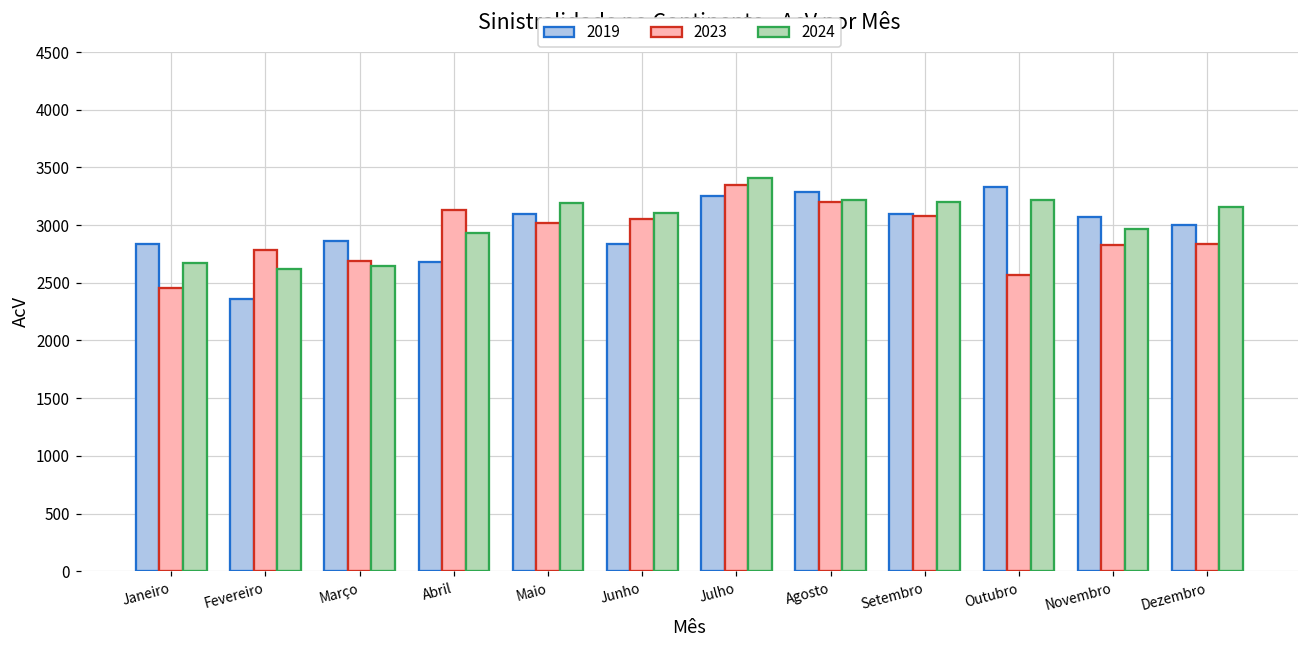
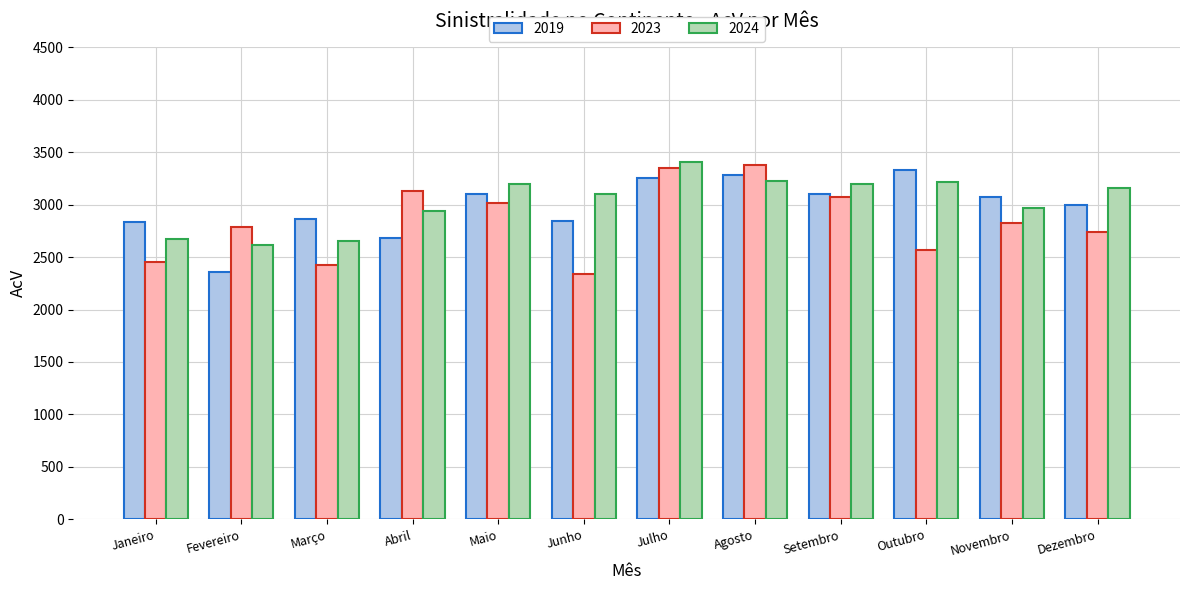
  {
    "2023": {
      "Janeiro": 2460,
      "Fevereiro": 2790,
-     "Março": 2690,
+     "Março": 2430,
      "Abril": 3130,
      "Maio": 3020,
-     "Junho": 3050,
+     "Junho": 2340,
      "Julho": 3350,
-     "Agosto": 3200,
+     "Agosto": 3380,
      "Setembro": 3080,
      "Outubro": 2570,
      "Novembro": 2820,
-     "Dezembro": 2830
+     "Dezembro": 2740
    }
  }
